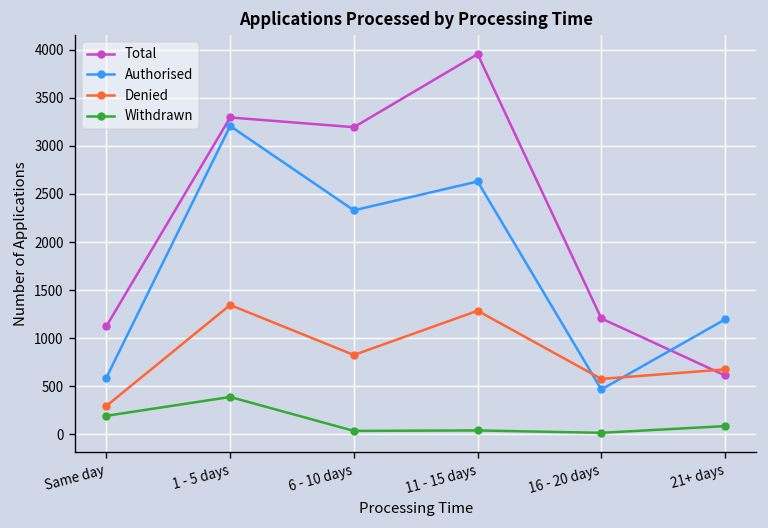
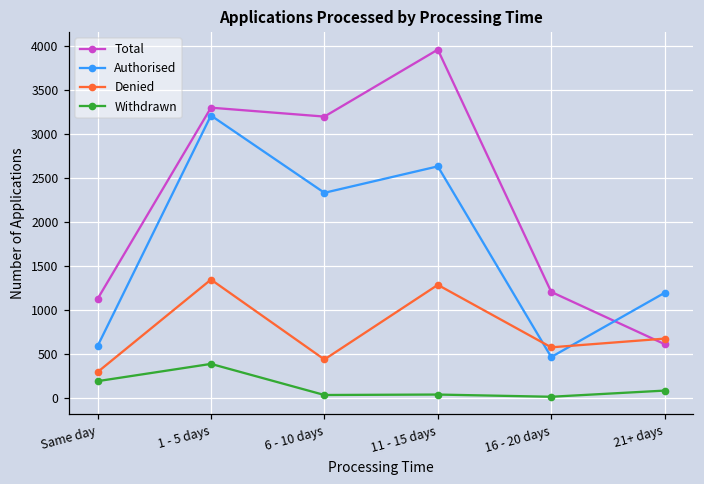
  {
    "Total": {
      "Same day": 1100,
      "1 - 5 days": 3300,
      "6 - 10 days": 3200,
      "11 - 15 days": 4000,
      "16 - 20 days": 1200,
      "21+ days": 600
    },
    "Authorised": {
      "Same day": 600,
      "1 - 5 days": 3200,
      "6 - 10 days": 2300,
      "11 - 15 days": 2600,
      "16 - 20 days": 500,
      "21+ days": 1200
    },
    "Denied": {
      "Same day": 300,
      "1 - 5 days": 1300,
-     "6 - 10 days": 800,
+     "6 - 10 days": 400,
      "11 - 15 days": 1300,
      "16 - 20 days": 600,
      "21+ days": 700
    },
    "Withdrawn": {
      "Same day": 200,
      "1 - 5 days": 400,
      "6 - 10 days": 0,
      "11 - 15 days": 0,
      "16 - 20 days": 0,
      "21+ days": 100
    }
  }
